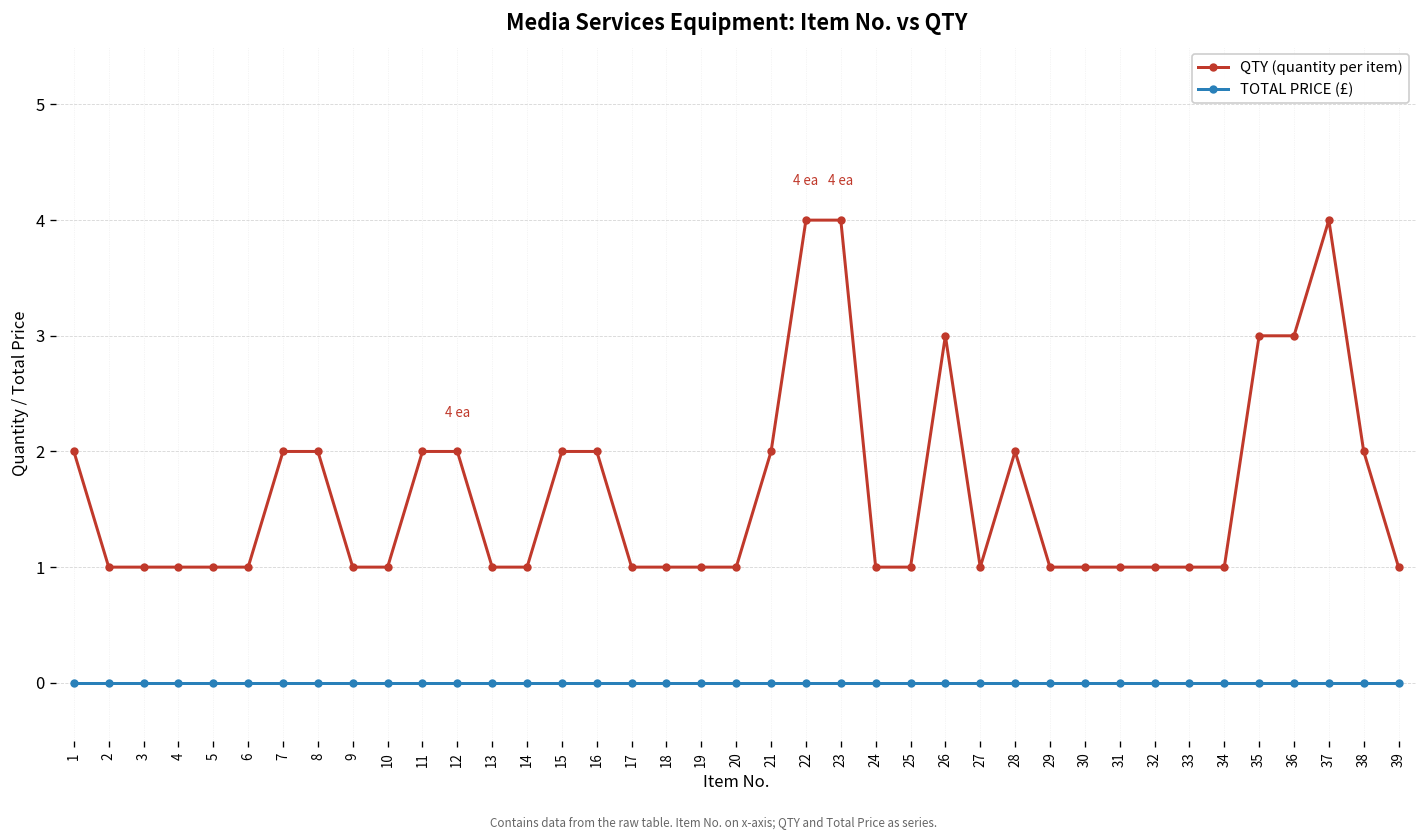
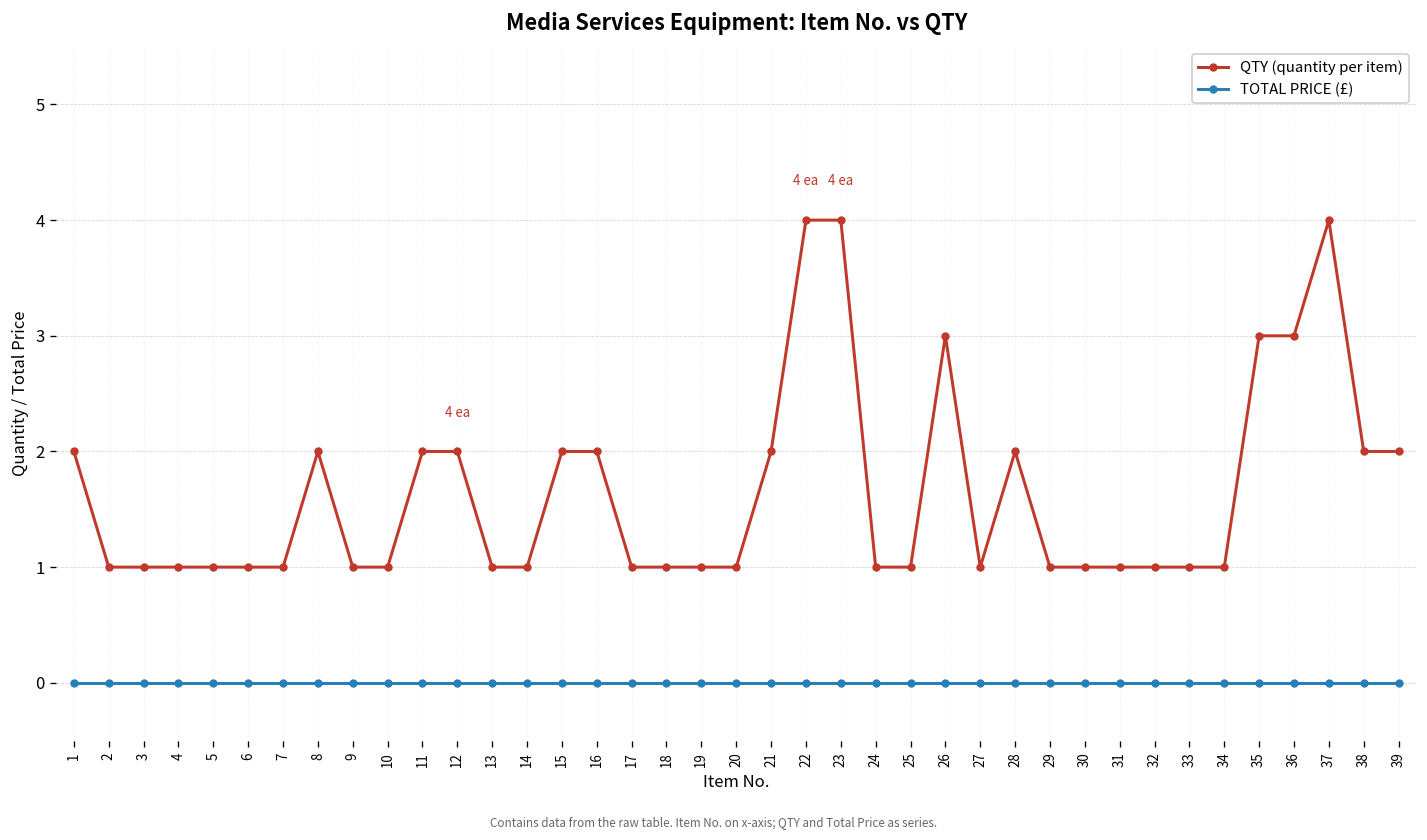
  {
    "QTY (quantity per item)": {
      "1": 2,
      "2": 1,
      "3": 1,
      "4": 1,
      "5": 1,
      "6": 1,
-     "7": 2,
+     "7": 1,
      "8": 2,
      "9": 1,
      "10": 1,
      "11": 2,
      "12": 2,
      "13": 1,
      "14": 1,
      "15": 2,
      "16": 2,
      "17": 1,
      "18": 1,
      "19": 1,
      "20": 1,
      "21": 2,
      "24": 1,
      "25": 1,
      "26": 3,
      "27": 1,
      "28": 2,
      "29": 1,
      "30": 1,
      "31": 1,
      "32": 1,
      "33": 1,
      "34": 1,
      "35": 3,
      "36": 3,
      "37": 4,
      "38": 2,
-     "39": 1
+     "39": 2
    },
    "TOTAL PRICE (£)": {
      "1": 0,
      "2": 0,
      "3": 0,
      "4": 0,
      "5": 0,
      "6": 0,
      "7": 0,
      "8": 0,
      "9": 0,
      "10": 0,
      "11": 0,
      "12": 0,
      "13": 0,
      "14": 0,
      "15": 0,
      "16": 0,
      "17": 0,
      "18": 0,
      "19": 0,
      "20": 0,
      "21": 0,
      "22": 0,
      "23": 0,
      "24": 0,
      "25": 0,
      "26": 0,
      "27": 0,
      "28": 0,
      "29": 0,
      "30": 0,
      "31": 0,
      "32": 0,
      "33": 0,
      "34": 0,
      "35": 0,
      "36": 0,
      "37": 0,
      "38": 0,
      "39": 0
    }
  }
